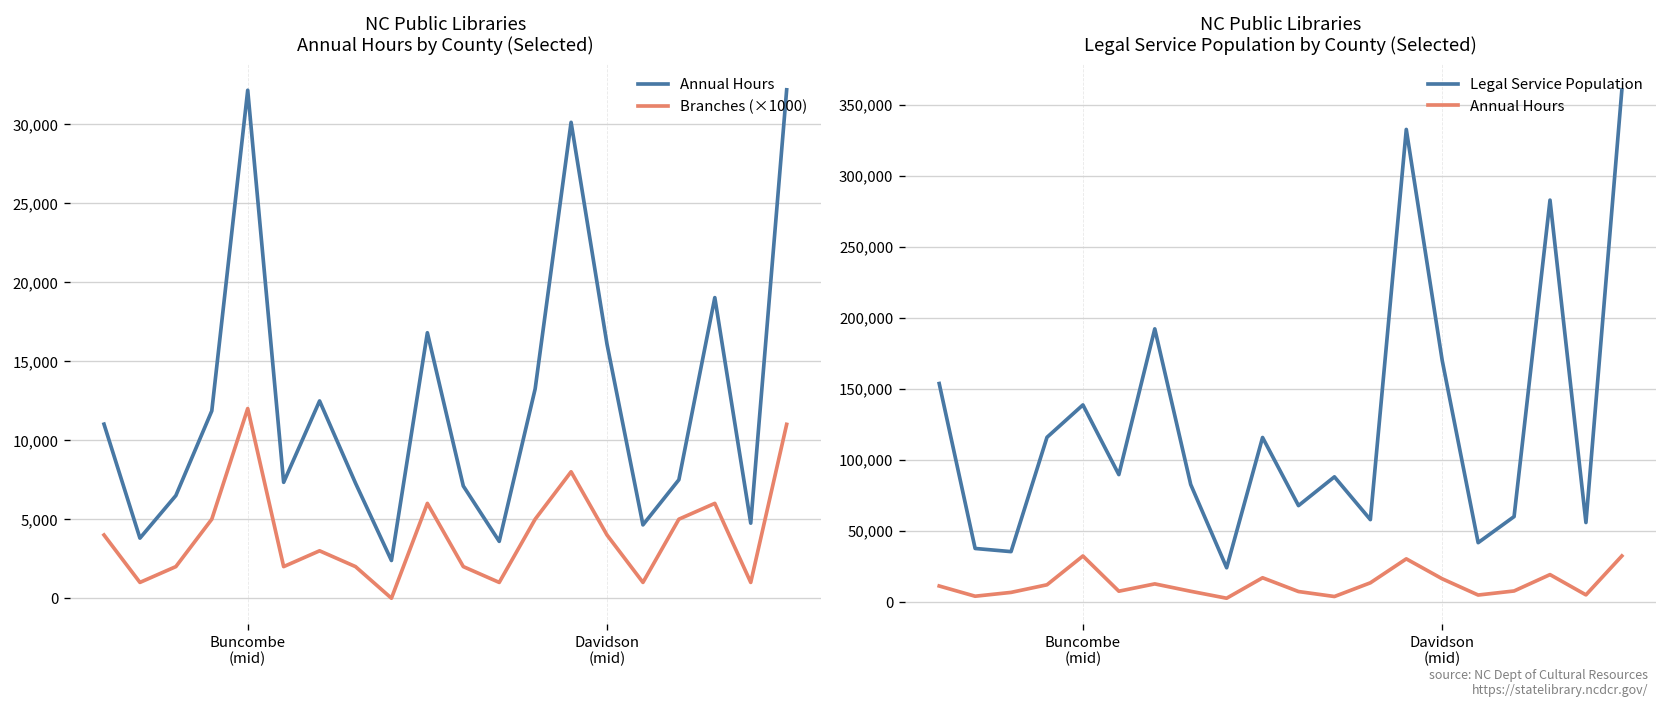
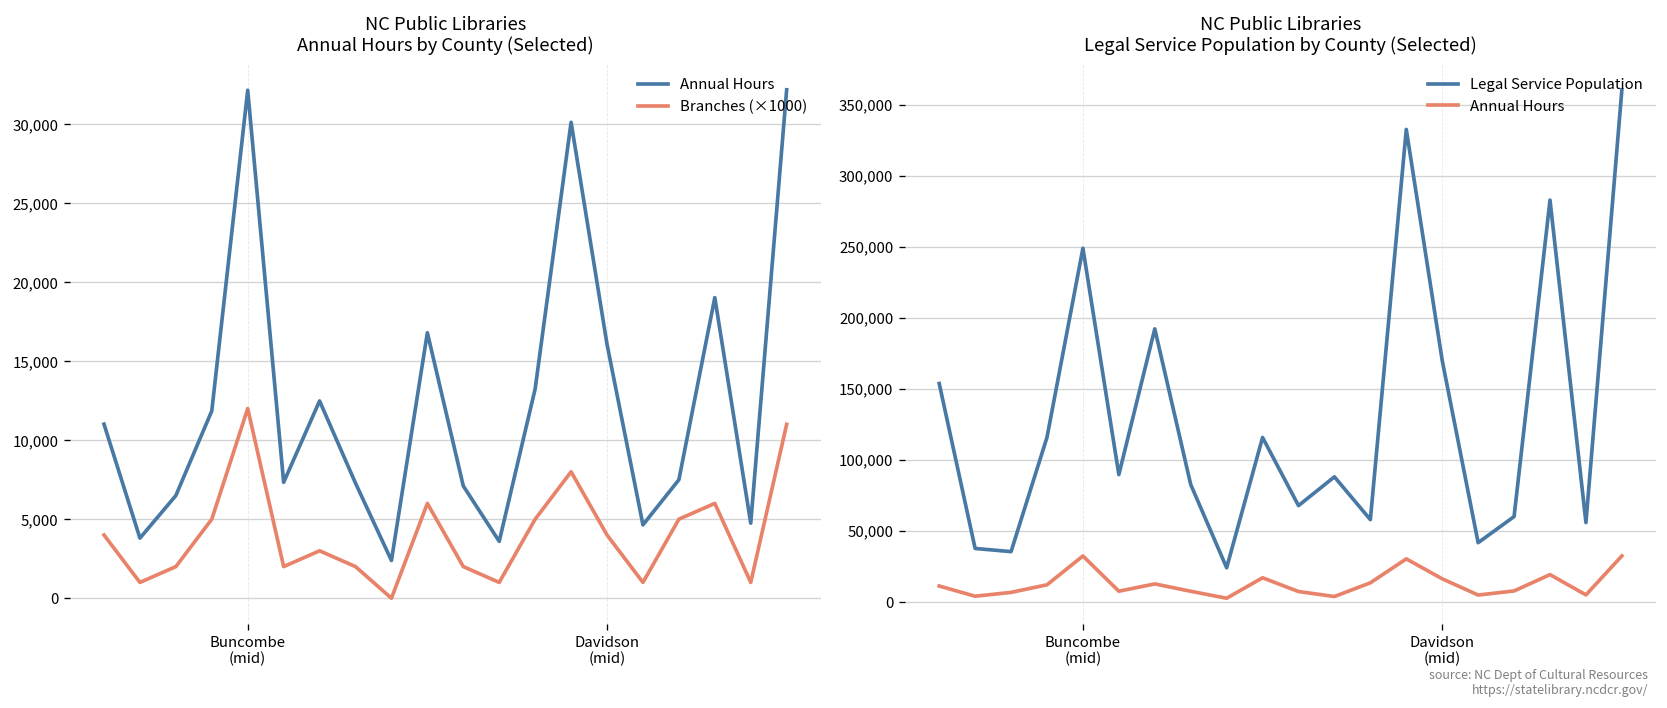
  {
    "NC Public Libraries Annual Hours by County (Selected)": {
      "Branches (×1000)": {
        "Buncombe (mid)": "12,000",
        "Davidson (mid)": "4,000"
      }
    },
    "NC Public Libraries Legal Service Population by County (Selected)": {
      "Legal Service Population": {
-       "Buncombe (mid)": "139,000",
+       "Buncombe (mid)": "249,000",
        "Davidson (mid)": "170,000"
      },
      "Annual Hours": {
        "Buncombe (mid)": "32,000",
        "Davidson (mid)": "16,000"
      }
    }
  }
